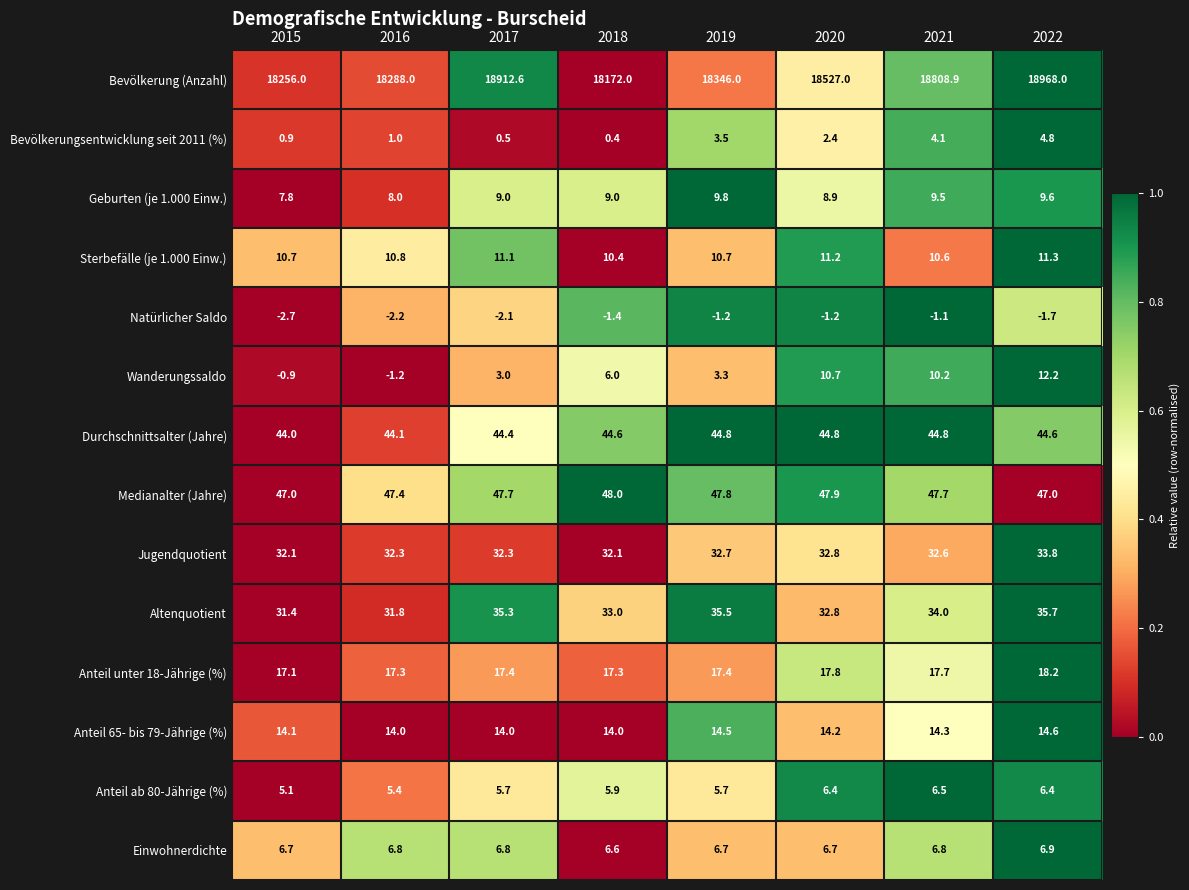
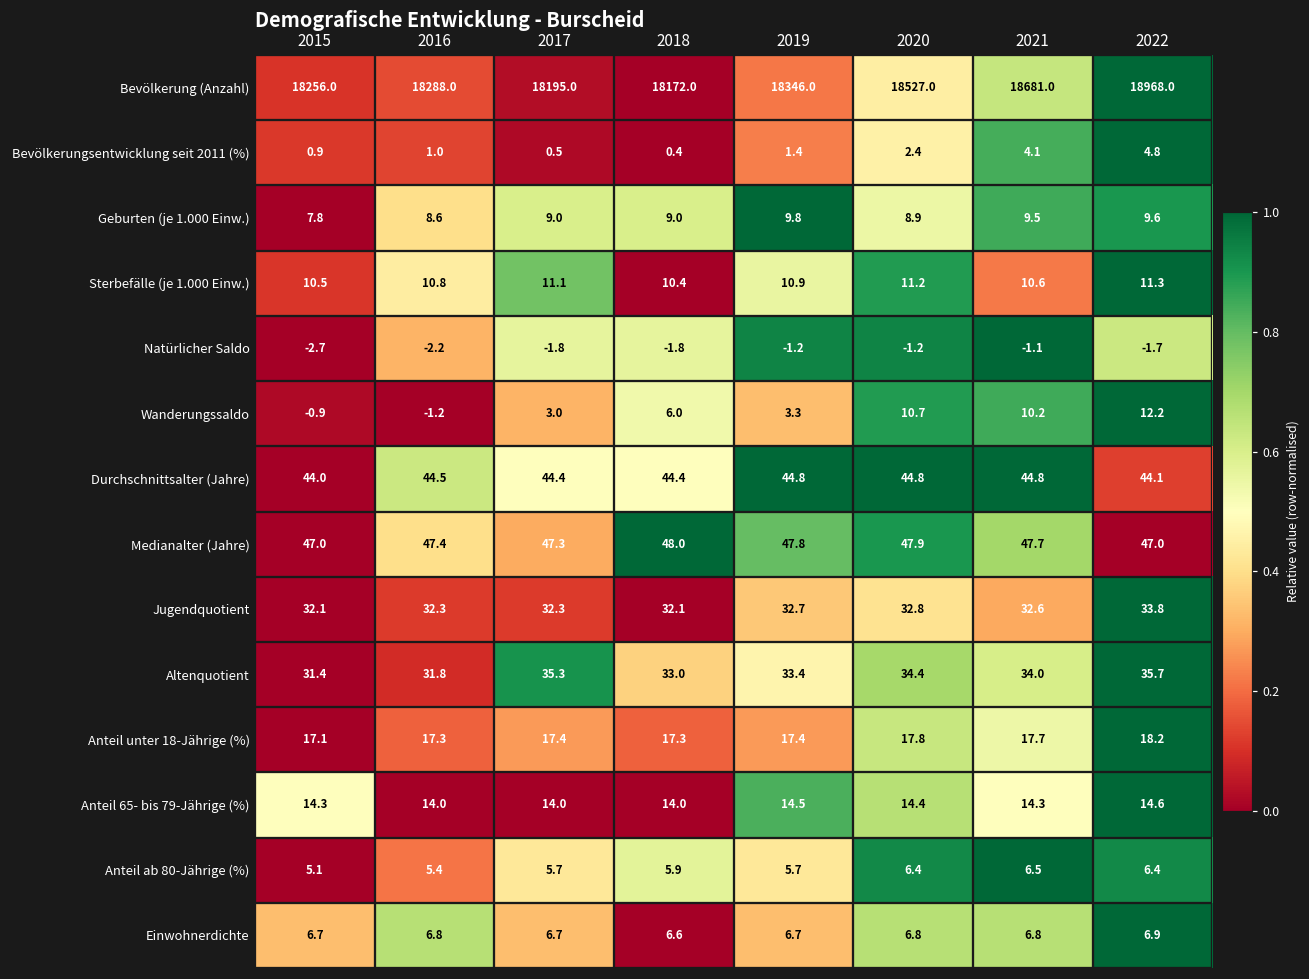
  {
    "Bevölkerung (Anzahl)": {
      "2015": 18256.0,
      "2016": 18288.0,
-     "2017": 18912.6,
+     "2017": 18195.0,
      "2018": 18172.0,
      "2019": 18346.0,
      "2020": 18527.0,
-     "2021": 18808.9,
+     "2021": 18681.0,
      "2022": 18968.0
    },
    "Bevölkerungsentwicklung seit 2011 (%)": {
      "2015": 0.9,
      "2016": 1.0,
      "2017": 0.5,
      "2018": 0.4,
-     "2019": 3.5,
+     "2019": 1.4,
      "2020": 2.4,
      "2021": 4.1,
      "2022": 4.8
    },
    "Geburten (je 1.000 Einw.)": {
      "2015": 7.8,
-     "2016": 8.0,
+     "2016": 8.6,
      "2017": 9.0,
      "2018": 9.0,
      "2019": 9.8,
      "2020": 8.9,
      "2021": 9.5,
      "2022": 9.6
    },
    "Sterbefälle (je 1.000 Einw.)": {
-     "2015": 10.7,
+     "2015": 10.5,
      "2016": 10.8,
      "2017": 11.1,
      "2018": 10.4,
-     "2019": 10.7,
+     "2019": 10.9,
      "2020": 11.2,
      "2021": 10.6,
      "2022": 11.3
    },
    "Natürlicher Saldo": {
      "2015": -2.7,
      "2016": -2.2,
-     "2017": -2.1,
-     "2018": -1.4,
+     "2017": -1.8,
+     "2018": -1.8,
      "2019": -1.2,
      "2020": -1.2,
      "2021": -1.1,
      "2022": -1.7
    },
    "Wanderungssaldo": {
      "2015": -0.9,
      "2016": -1.2,
      "2017": 3.0,
      "2018": 6.0,
      "2019": 3.3,
      "2020": 10.7,
      "2021": 10.2,
      "2022": 12.2
    },
    "Durchschnittsalter (Jahre)": {
      "2015": 44.0,
-     "2016": 44.1,
+     "2016": 44.5,
      "2017": 44.4,
-     "2018": 44.6,
+     "2018": 44.4,
      "2019": 44.8,
      "2020": 44.8,
      "2021": 44.8,
-     "2022": 44.6
+     "2022": 44.1
    },
    "Medianalter (Jahre)": {
      "2015": 47.0,
      "2016": 47.4,
-     "2017": 47.7,
+     "2017": 47.3,
      "2018": 48.0,
      "2019": 47.8,
      "2020": 47.9,
      "2021": 47.7,
      "2022": 47.0
    },
    "Jugendquotient": {
      "2015": 32.1,
      "2016": 32.3,
      "2017": 32.3,
      "2018": 32.1,
      "2019": 32.7,
      "2020": 32.8,
      "2021": 32.6,
      "2022": 33.8
    },
    "Altenquotient": {
      "2015": 31.4,
      "2016": 31.8,
      "2017": 35.3,
      "2018": 33.0,
-     "2019": 35.5,
-     "2020": 32.8,
+     "2019": 33.4,
+     "2020": 34.4,
      "2021": 34.0,
      "2022": 35.7
    },
    "Anteil unter 18-Jährige (%)": {
      "2015": 17.1,
      "2016": 17.3,
      "2017": 17.4,
      "2018": 17.3,
      "2019": 17.4,
      "2020": 17.8,
      "2021": 17.7,
      "2022": 18.2
    },
    "Anteil 65- bis 79-Jährige (%)": {
-     "2015": 14.1,
+     "2015": 14.3,
      "2016": 14.0,
      "2017": 14.0,
      "2018": 14.0,
      "2019": 14.5,
-     "2020": 14.2,
+     "2020": 14.4,
      "2021": 14.3,
      "2022": 14.6
    },
    "Anteil ab 80-Jährige (%)": {
      "2015": 5.1,
      "2016": 5.4,
      "2017": 5.7,
      "2018": 5.9,
      "2019": 5.7,
      "2020": 6.4,
      "2021": 6.5,
      "2022": 6.4
    },
    "Einwohnerdichte": {
      "2015": 6.7,
      "2016": 6.8,
-     "2017": 6.8,
+     "2017": 6.7,
      "2018": 6.6,
      "2019": 6.7,
-     "2020": 6.7,
+     "2020": 6.8,
      "2021": 6.8,
      "2022": 6.9
    }
  }
